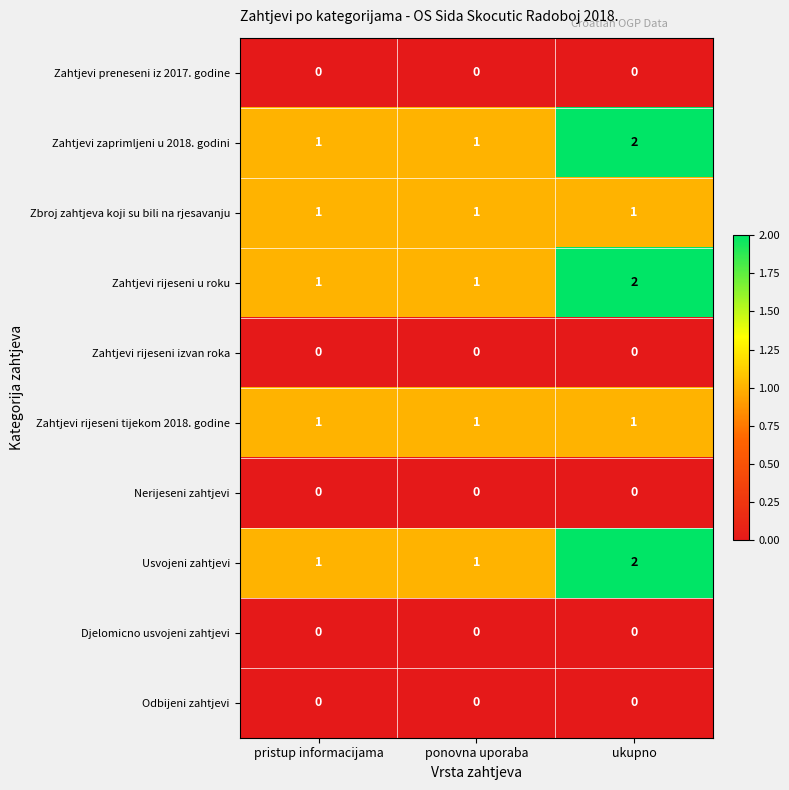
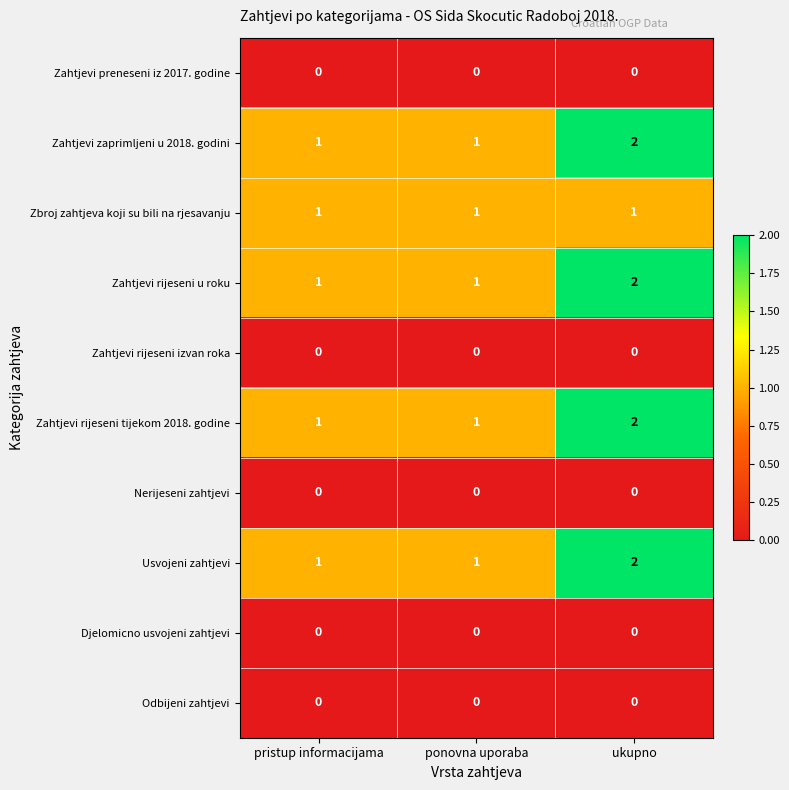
  {
    "Zahtjevi preneseni iz 2017. godine": {
      "pristup informacijama": 0,
      "ponovna uporaba": 0,
      "ukupno": 0
    },
    "Zahtjevi zaprimljeni u 2018. godini": {
      "pristup informacijama": 1,
      "ponovna uporaba": 1,
      "ukupno": 2
    },
    "Zbroj zahtjeva koji su bili na rjesavanju": {
      "pristup informacijama": 1,
      "ponovna uporaba": 1,
      "ukupno": 1
    },
    "Zahtjevi rijeseni u roku": {
      "pristup informacijama": 1,
      "ponovna uporaba": 1,
      "ukupno": 2
    },
    "Zahtjevi rijeseni izvan roka": {
      "pristup informacijama": 0,
      "ponovna uporaba": 0,
      "ukupno": 0
    },
    "Zahtjevi rijeseni tijekom 2018. godine": {
      "pristup informacijama": 1,
      "ponovna uporaba": 1,
-     "ukupno": 1
+     "ukupno": 2
    },
    "Nerijeseni zahtjevi": {
      "pristup informacijama": 0,
      "ponovna uporaba": 0,
      "ukupno": 0
    },
    "Usvojeni zahtjevi": {
      "pristup informacijama": 1,
      "ponovna uporaba": 1,
      "ukupno": 2
    },
    "Djelomicno usvojeni zahtjevi": {
      "pristup informacijama": 0,
      "ponovna uporaba": 0,
      "ukupno": 0
    },
    "Odbijeni zahtjevi": {
      "pristup informacijama": 0,
      "ponovna uporaba": 0,
      "ukupno": 0
    }
  }
